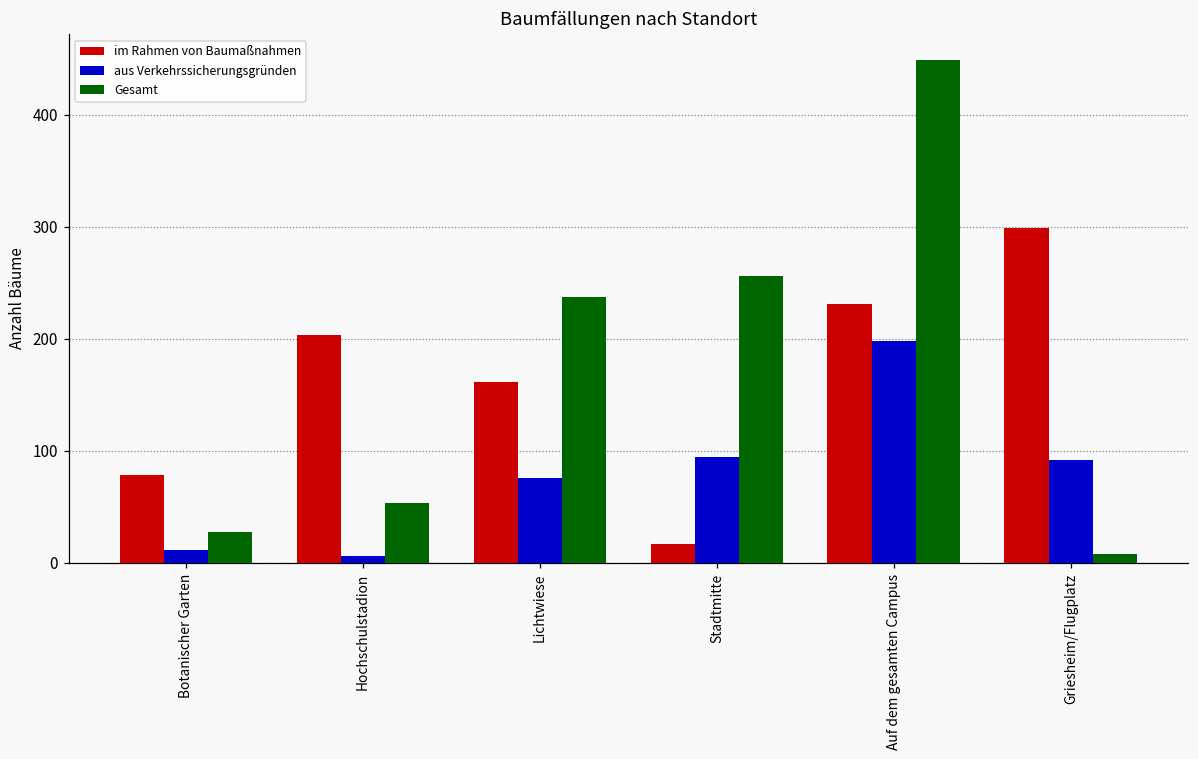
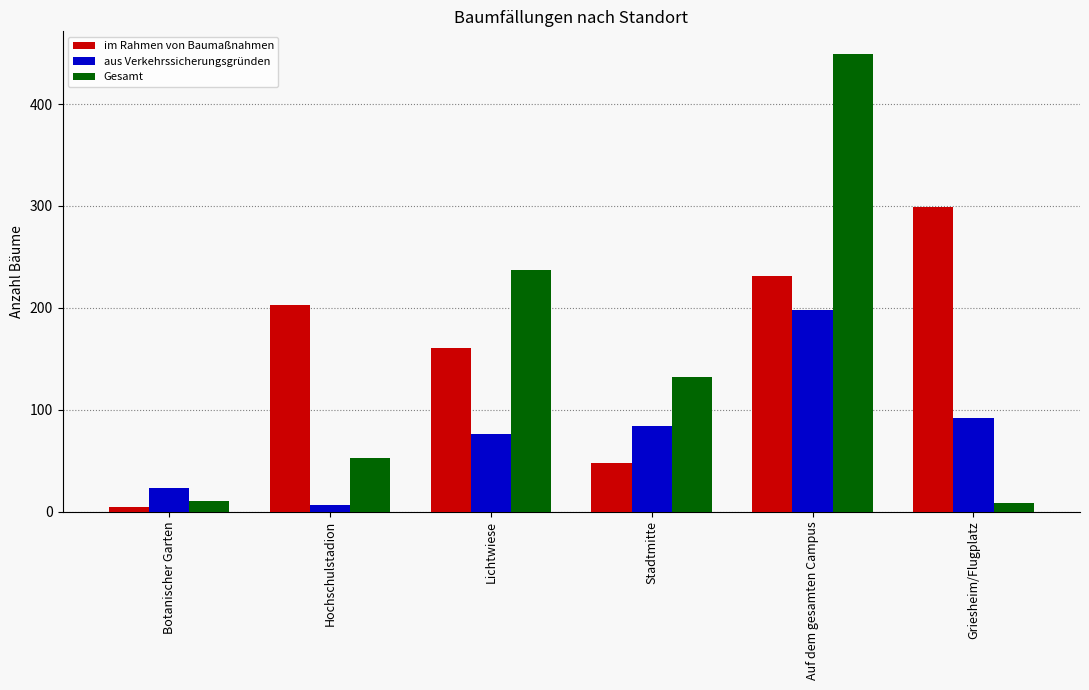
  {
    "im Rahmen von Baumaßnahmen": {
-     "Botanischer Garten": 78,
+     "Botanischer Garten": 4,
      "Hochschulstadion": 203,
      "Lichtwiese": 161,
-     "Stadtmitte": 17,
+     "Stadtmitte": 48,
      "Auf dem gesamten Campus": 231,
      "Griesheim/Flugplatz": 299
    },
    "aus Verkehrssicherungsgründen": {
-     "Botanischer Garten": 11,
+     "Botanischer Garten": 23,
      "Hochschulstadion": 6,
      "Lichtwiese": 76,
-     "Stadtmitte": 94,
+     "Stadtmitte": 84,
      "Auf dem gesamten Campus": 198,
      "Griesheim/Flugplatz": 92
    },
    "Gesamt": {
-     "Botanischer Garten": 27,
+     "Botanischer Garten": 10,
      "Hochschulstadion": 53,
      "Lichtwiese": 237,
-     "Stadtmitte": 256,
+     "Stadtmitte": 132,
      "Auf dem gesamten Campus": 449,
      "Griesheim/Flugplatz": 8
    }
  }
